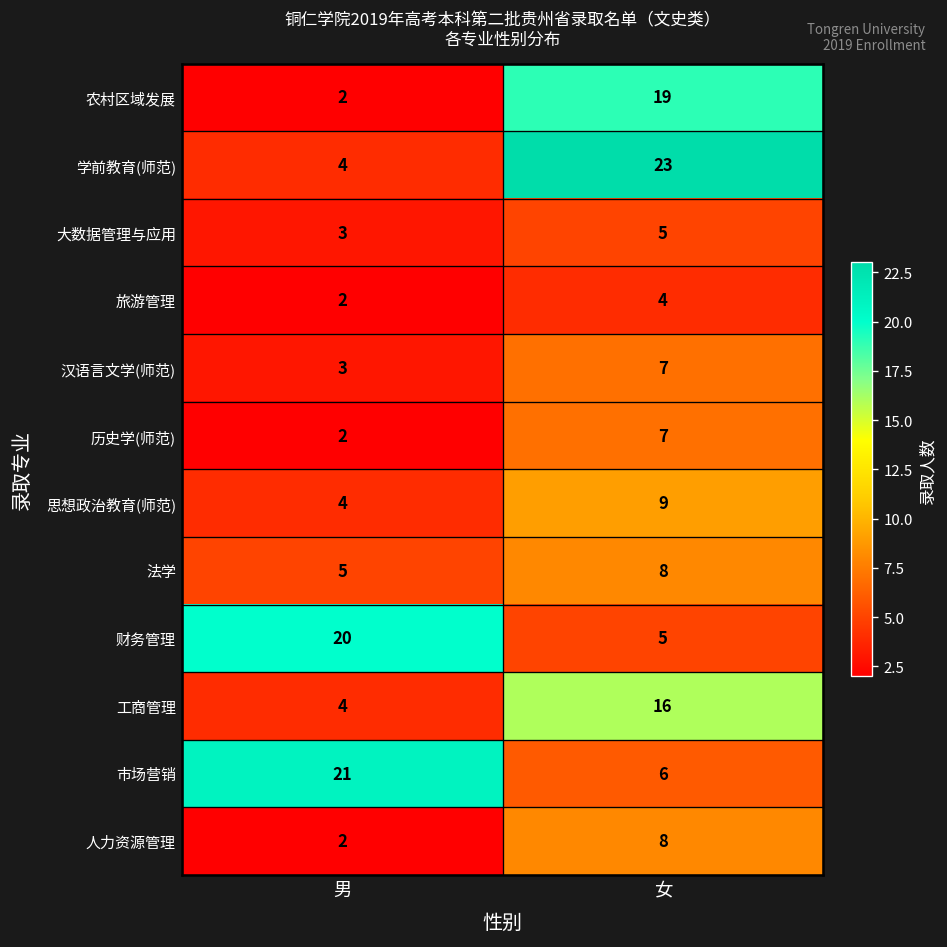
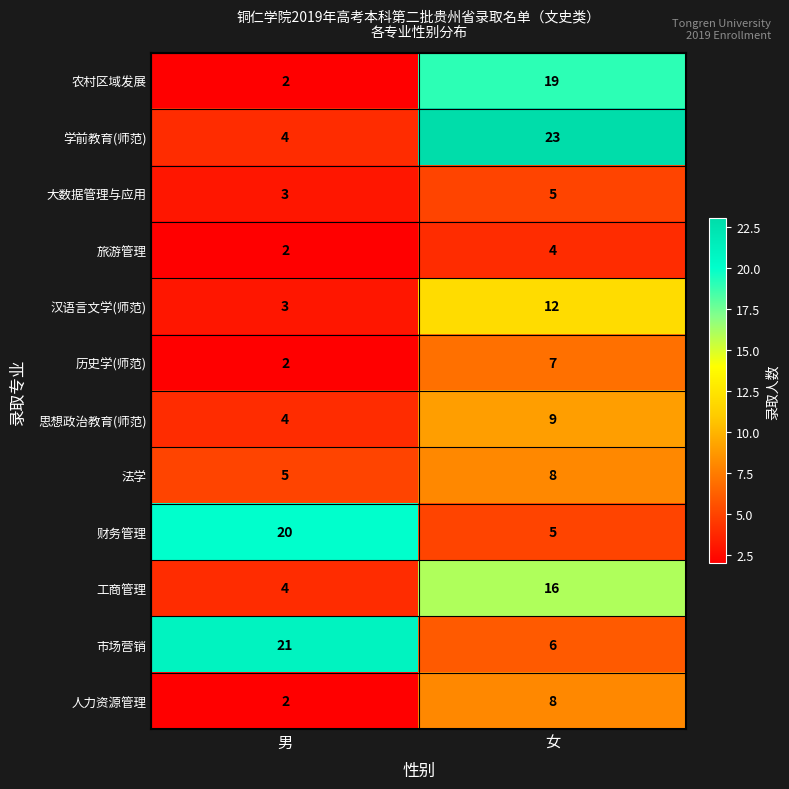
  {
    "农村区域发展": {
      "男": 2,
      "女": 19
    },
    "学前教育(师范)": {
      "男": 4,
      "女": 23
    },
    "大数据管理与应用": {
      "男": 3,
      "女": 5
    },
    "旅游管理": {
      "男": 2,
      "女": 4
    },
    "汉语言文学(师范)": {
      "男": 3,
-     "女": 7
+     "女": 12
    },
    "历史学(师范)": {
      "男": 2,
      "女": 7
    },
    "思想政治教育(师范)": {
      "男": 4,
      "女": 9
    },
    "法学": {
      "男": 5,
      "女": 8
    },
    "财务管理": {
      "男": 20,
      "女": 5
    },
    "工商管理": {
      "男": 4,
      "女": 16
    },
    "市场营销": {
      "男": 21,
      "女": 6
    },
    "人力资源管理": {
      "男": 2,
      "女": 8
    }
  }
